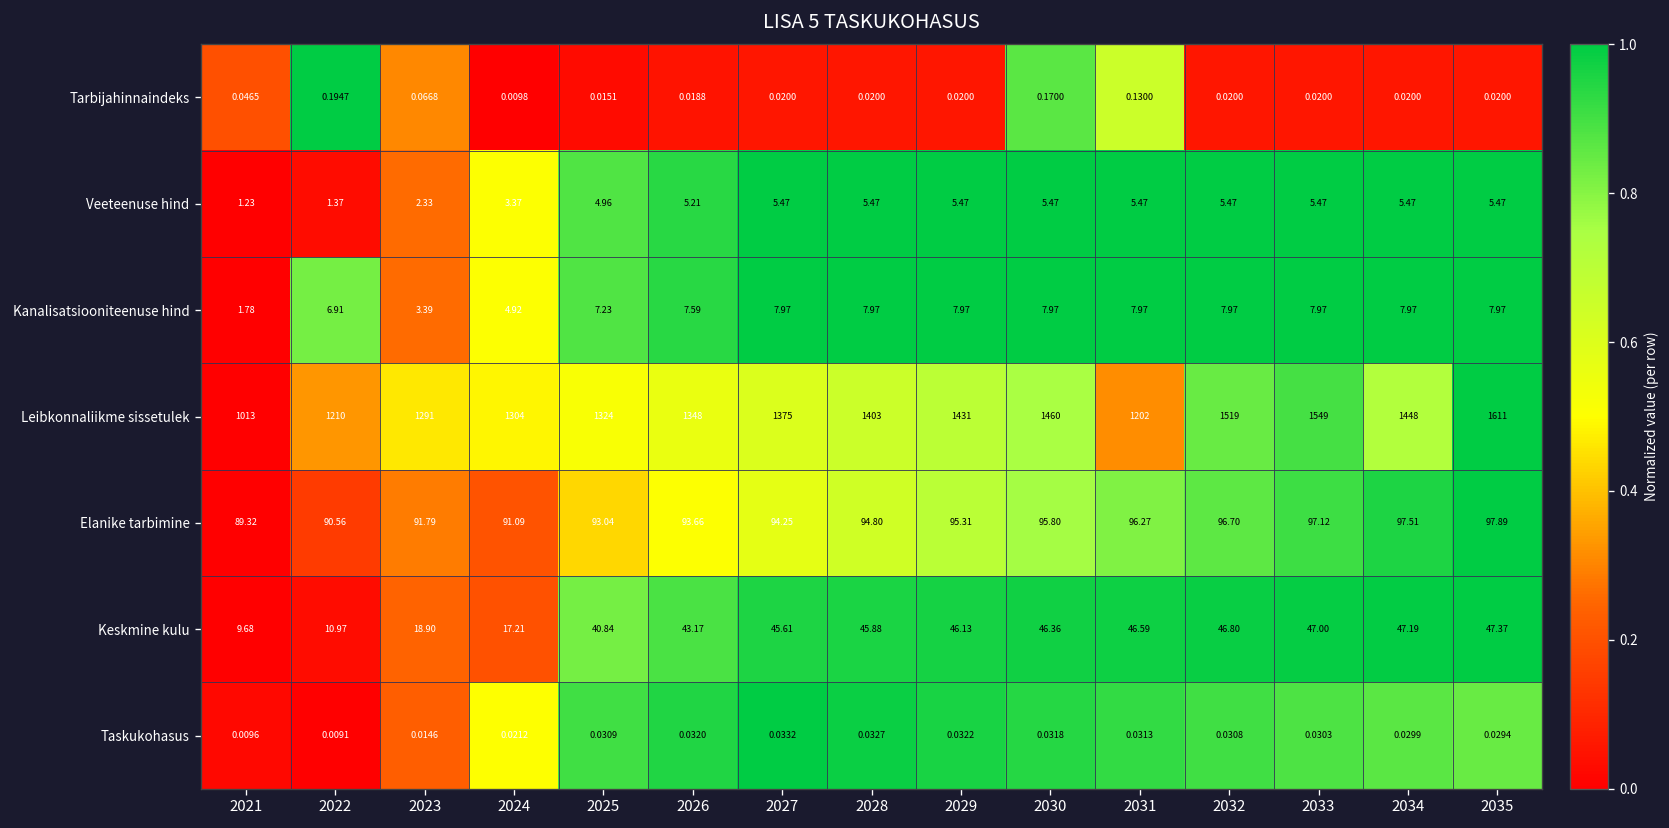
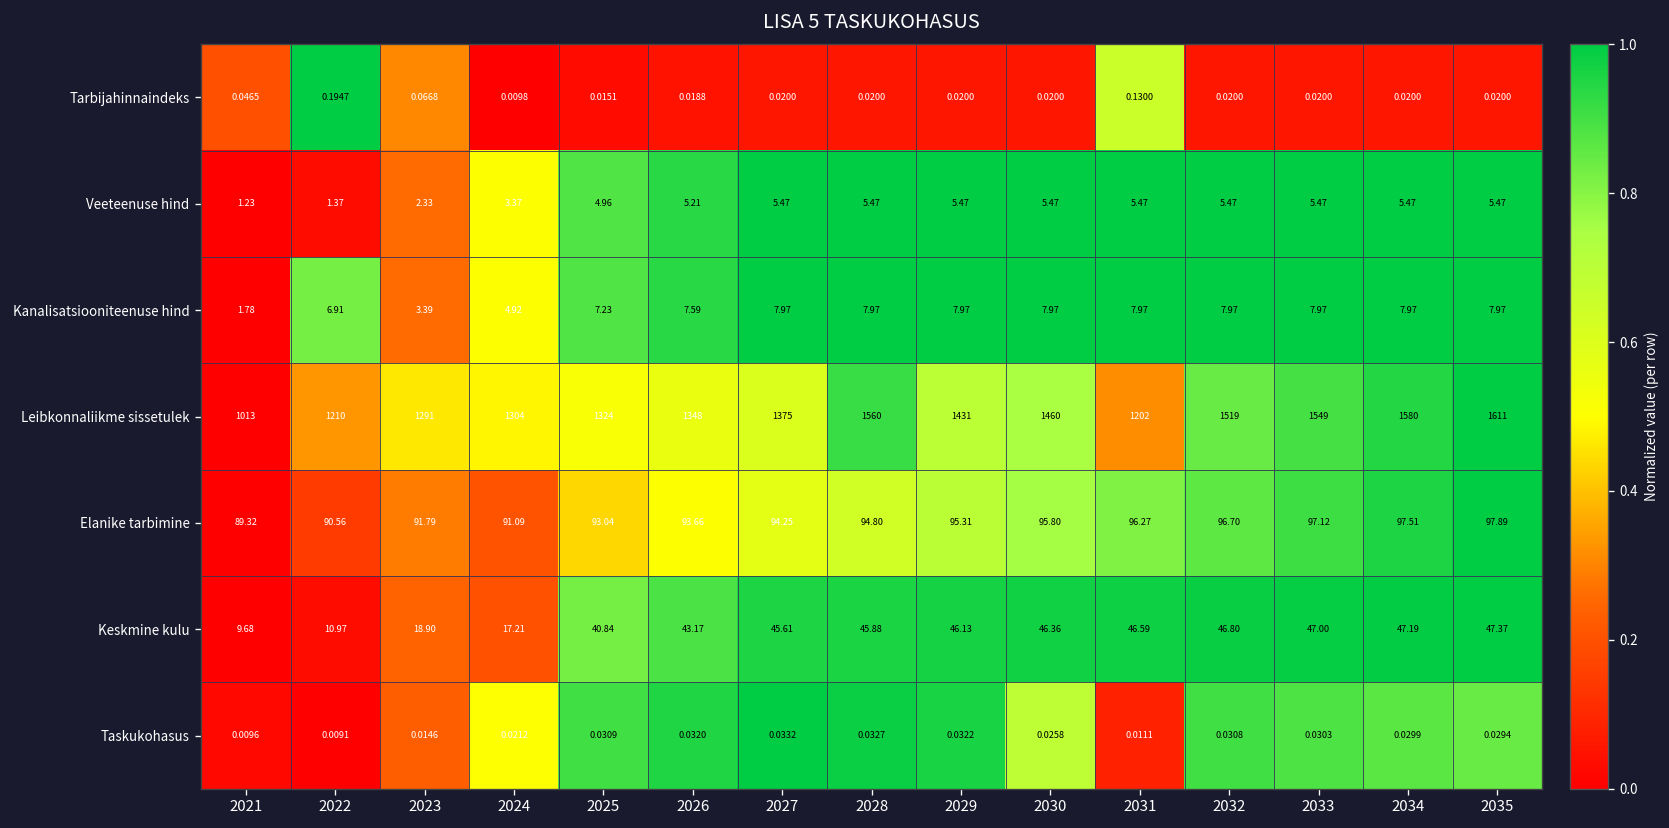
  {
    "Tarbijahinnaindeks": {
      "2021": 0.0465,
      "2022": 0.1947,
      "2023": 0.0668,
      "2024": 0.0098,
      "2025": 0.0151,
      "2026": 0.0188,
      "2027": 0.0200,
      "2028": 0.0200,
      "2029": 0.0200,
-     "2030": 0.1700,
+     "2030": 0.0200,
      "2031": 0.1300,
      "2032": 0.0200,
      "2033": 0.0200,
      "2034": 0.0200,
      "2035": 0.0200
    },
    "Veeteenuse hind": {
      "2021": 1.23,
      "2022": 1.37,
      "2023": 2.33,
      "2024": 3.37,
      "2025": 4.96,
      "2026": 5.21,
      "2027": 5.47,
      "2028": 5.47,
      "2029": 5.47,
      "2030": 5.47,
      "2031": 5.47,
      "2032": 5.47,
      "2033": 5.47,
      "2034": 5.47,
      "2035": 5.47
    },
    "Kanalisatsiooniteenuse hind": {
      "2021": 1.78,
      "2022": 6.91,
      "2023": 3.39,
      "2024": 4.92,
      "2025": 7.23,
      "2026": 7.59,
      "2027": 7.97,
      "2028": 7.97,
      "2029": 7.97,
      "2030": 7.97,
      "2031": 7.97,
      "2032": 7.97,
      "2033": 7.97,
      "2034": 7.97,
      "2035": 7.97
    },
    "Leibkonnaliikme sissetulek": {
      "2021": 1013,
      "2022": 1210,
      "2023": 1291,
      "2024": 1304,
      "2025": 1324,
      "2026": 1348,
      "2027": 1375,
-     "2028": 1403,
+     "2028": 1560,
      "2029": 1431,
      "2030": 1460,
      "2031": 1202,
      "2032": 1519,
      "2033": 1549,
-     "2034": 1448,
+     "2034": 1580,
      "2035": 1611
    },
    "Elanike tarbimine": {
      "2021": 89.32,
      "2022": 90.56,
      "2023": 91.79,
      "2024": 91.09,
      "2025": 93.04,
      "2026": 93.66,
      "2027": 94.25,
      "2028": 94.80,
      "2029": 95.31,
      "2030": 95.80,
      "2031": 96.27,
      "2032": 96.70,
      "2033": 97.12,
      "2034": 97.51,
      "2035": 97.89
    },
    "Keskmine kulu": {
      "2021": 9.68,
      "2022": 10.97,
      "2023": 18.90,
      "2024": 17.21,
      "2025": 40.84,
      "2026": 43.17,
      "2027": 45.61,
      "2028": 45.88,
      "2029": 46.13,
      "2030": 46.36,
      "2031": 46.59,
      "2032": 46.80,
      "2033": 47.00,
      "2034": 47.19,
      "2035": 47.37
    },
    "Taskukohasus": {
      "2021": 0.0096,
      "2022": 0.0091,
      "2023": 0.0146,
      "2024": 0.0212,
      "2025": 0.0309,
      "2026": 0.0320,
      "2027": 0.0332,
      "2028": 0.0327,
      "2029": 0.0322,
-     "2030": 0.0318,
-     "2031": 0.0313,
+     "2030": 0.0258,
+     "2031": 0.0111,
      "2032": 0.0308,
      "2033": 0.0303,
      "2034": 0.0299,
      "2035": 0.0294
    }
  }
